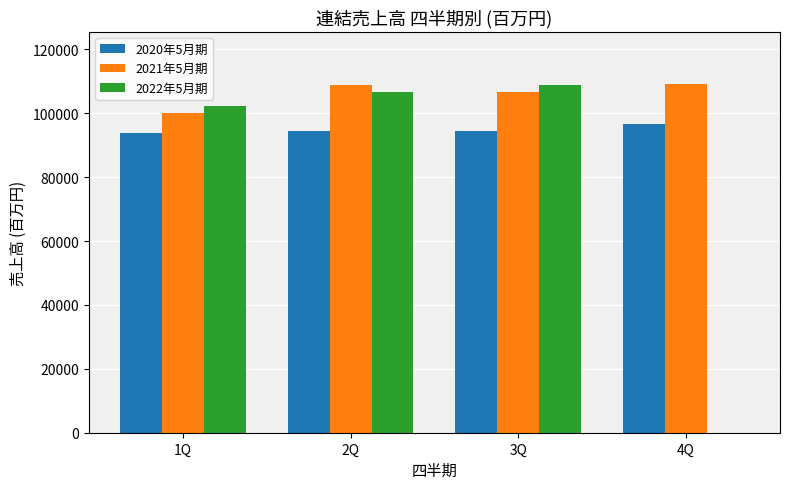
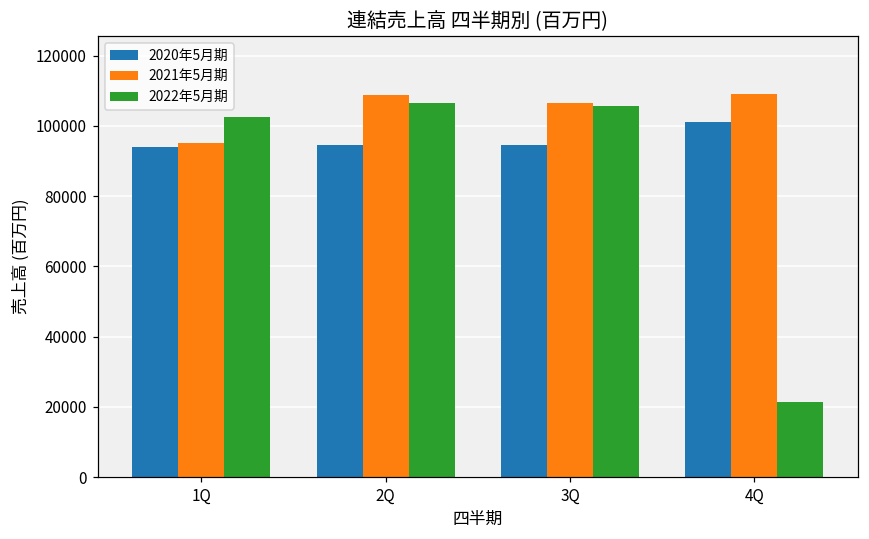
  {
    "2020年5月期": {
      "1Q": 94000,
      "2Q": 95000,
      "3Q": 95000,
-     "4Q": 97000
+     "4Q": 101000
    },
    "2021年5月期": {
-     "1Q": 100000,
+     "1Q": 95000,
      "2Q": 109000,
      "3Q": 107000,
      "4Q": 109000
    },
    "2022年5月期": {
      "1Q": 102000,
      "2Q": 107000,
-     "3Q": 109000,
-     "4Q": 0
+     "3Q": 106000,
+     "4Q": 21000
    }
  }
